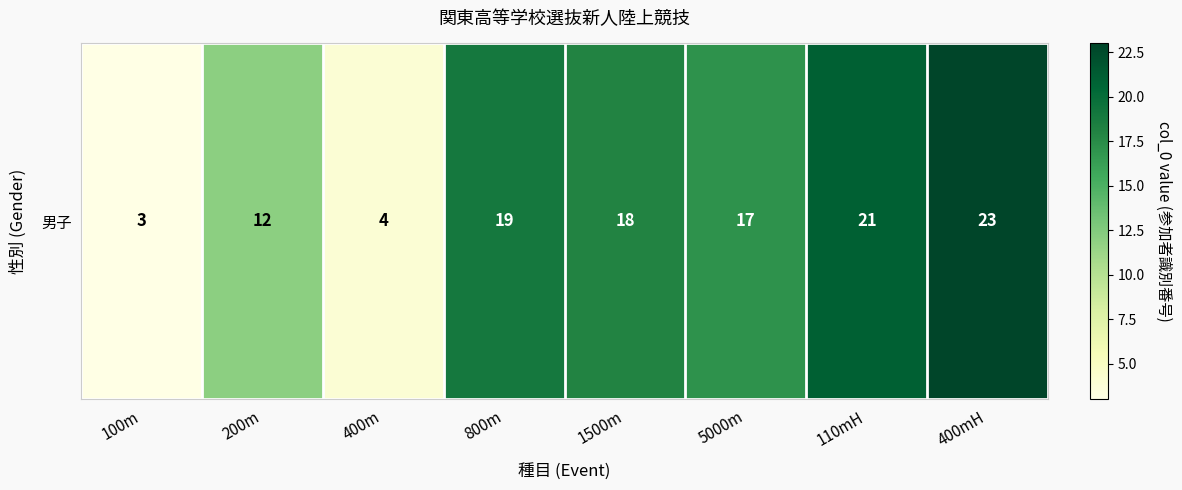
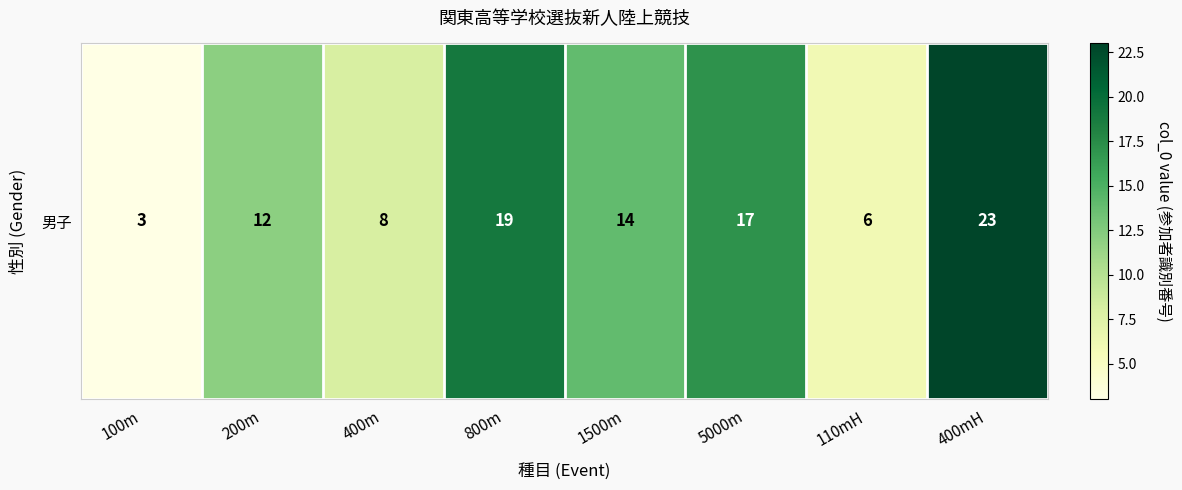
  {
    "男子": {
      "100m": 3,
      "200m": 12,
-     "400m": 4,
+     "400m": 8,
      "800m": 19,
-     "1500m": 18,
+     "1500m": 14,
      "5000m": 17,
-     "110mH": 21,
+     "110mH": 6,
      "400mH": 23
    }
  }
